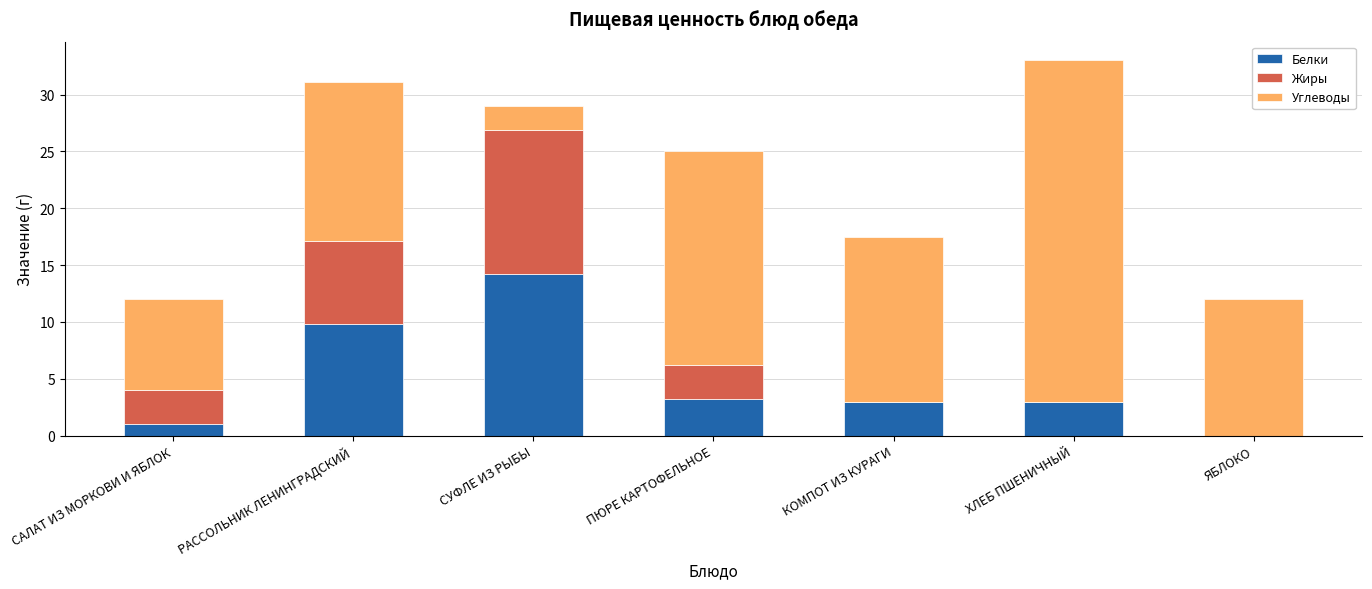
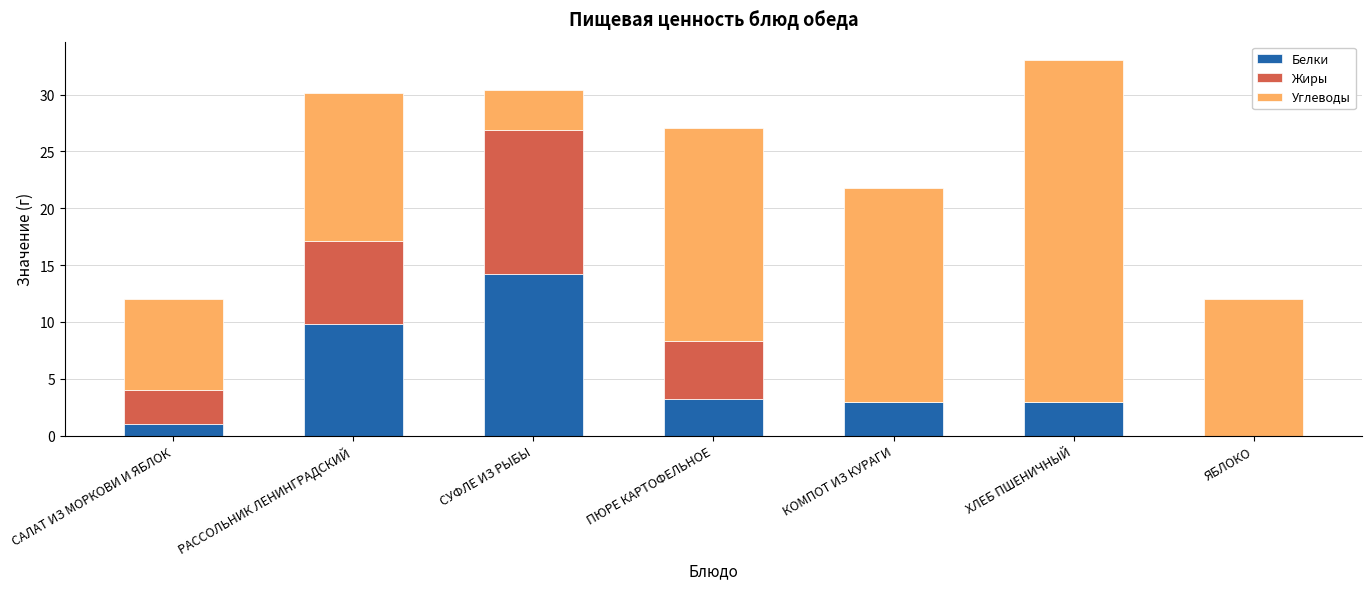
  {
    "Белки": {
      "САЛАТ ИЗ МОРКОВИ И ЯБЛОК": 1.0,
      "РАССОЛЬНИК ЛЕНИНГРАДСКИЙ": 9.8,
      "СУФЛЕ ИЗ РЫБЫ": 14.2,
      "ПЮРЕ КАРТОФЕЛЬНОЕ": 3.2,
      "КОМПОТ ИЗ КУРАГИ": 3.0,
      "ХЛЕБ ПШЕНИЧНЫЙ": 3.0,
      "ЯБЛОКО": 0.0
    },
    "Жиры": {
      "САЛАТ ИЗ МОРКОВИ И ЯБЛОК": 3.0,
      "РАССОЛЬНИК ЛЕНИНГРАДСКИЙ": 7.3,
      "СУФЛЕ ИЗ РЫБЫ": 12.6,
-     "ПЮРЕ КАРТОФЕЛЬНОЕ": 3.0,
+     "ПЮРЕ КАРТОФЕЛЬНОЕ": 5.1,
      "КОМПОТ ИЗ КУРАГИ": 0.0,
      "ХЛЕБ ПШЕНИЧНЫЙ": 0.0,
      "ЯБЛОКО": 0.0
    },
    "Углеводы": {
      "САЛАТ ИЗ МОРКОВИ И ЯБЛОК": 8.0,
-     "РАССОЛЬНИК ЛЕНИНГРАДСКИЙ": 14,
-     "СУФЛЕ ИЗ РЫБЫ": 2.1,
+     "РАССОЛЬНИК ЛЕНИНГРАДСКИЙ": 13,
+     "СУФЛЕ ИЗ РЫБЫ": 3.5,
      "ПЮРЕ КАРТОФЕЛЬНОЕ": 18.8,
-     "КОМПОТ ИЗ КУРАГИ": 14.5,
+     "КОМПОТ ИЗ КУРАГИ": 18.8,
      "ХЛЕБ ПШЕНИЧНЫЙ": 30.0,
      "ЯБЛОКО": 12.0
    }
  }
